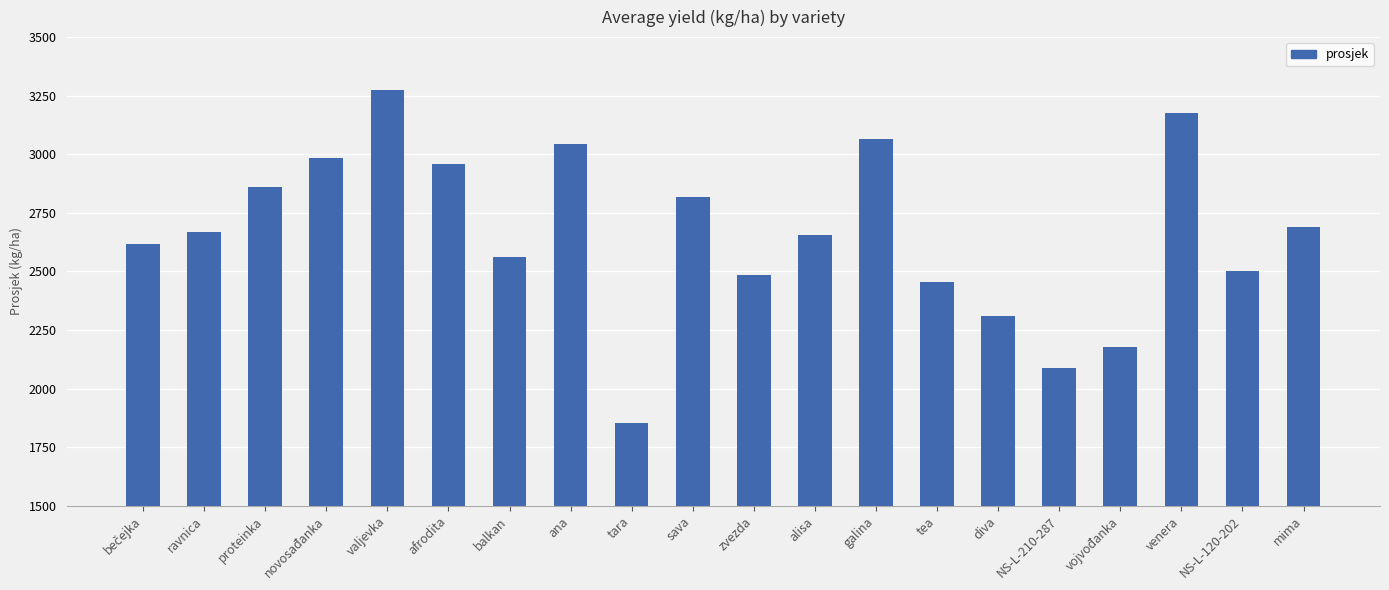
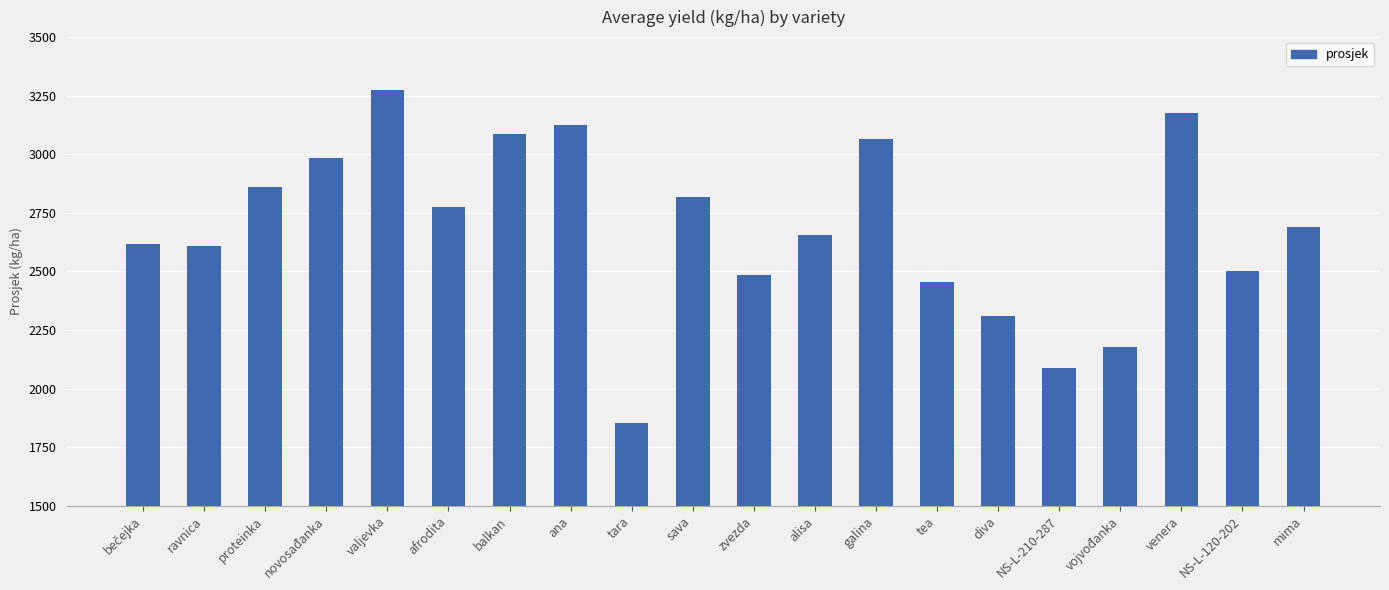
  {
    "bečejka": 2620,
-   "ravnica": 2670,
+   "ravnica": 2610,
    "proteinka": 2860,
    "novosađanka": 2990,
    "valjevka": 3270,
-   "afrodita": 2960,
-   "balkan": 2560,
-   "ana": 3050,
+   "afrodita": 2780,
+   "balkan": 3090,
+   "ana": 3130,
    "tara": 1850,
    "sava": 2820,
    "zvezda": 2480,
    "alisa": 2650,
    "galina": 3060,
    "tea": 2460,
    "diva": 2310,
    "NS-L-210-287": 2090,
    "vojvođanka": 2180,
    "venera": 3170,
    "NS-L-120-202": 2500,
    "mima": 2690
  }
